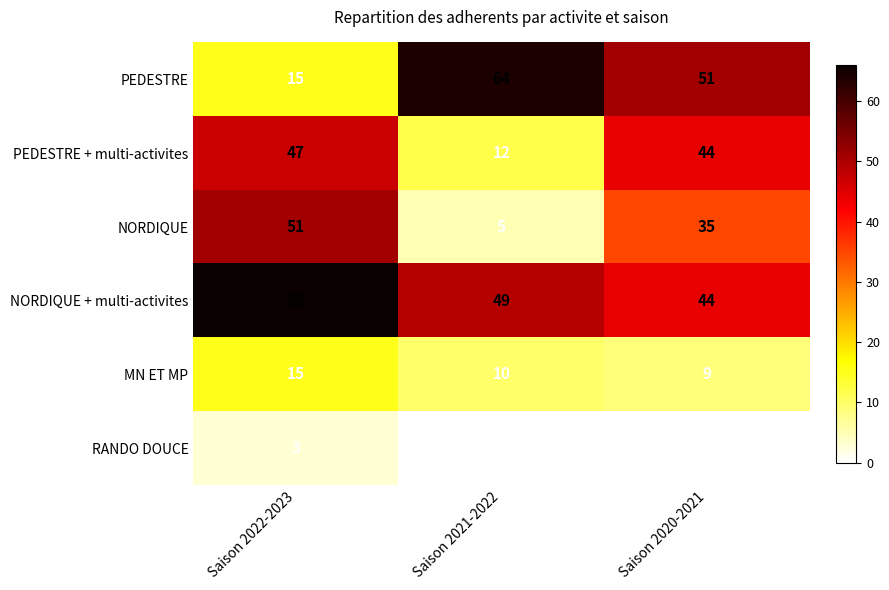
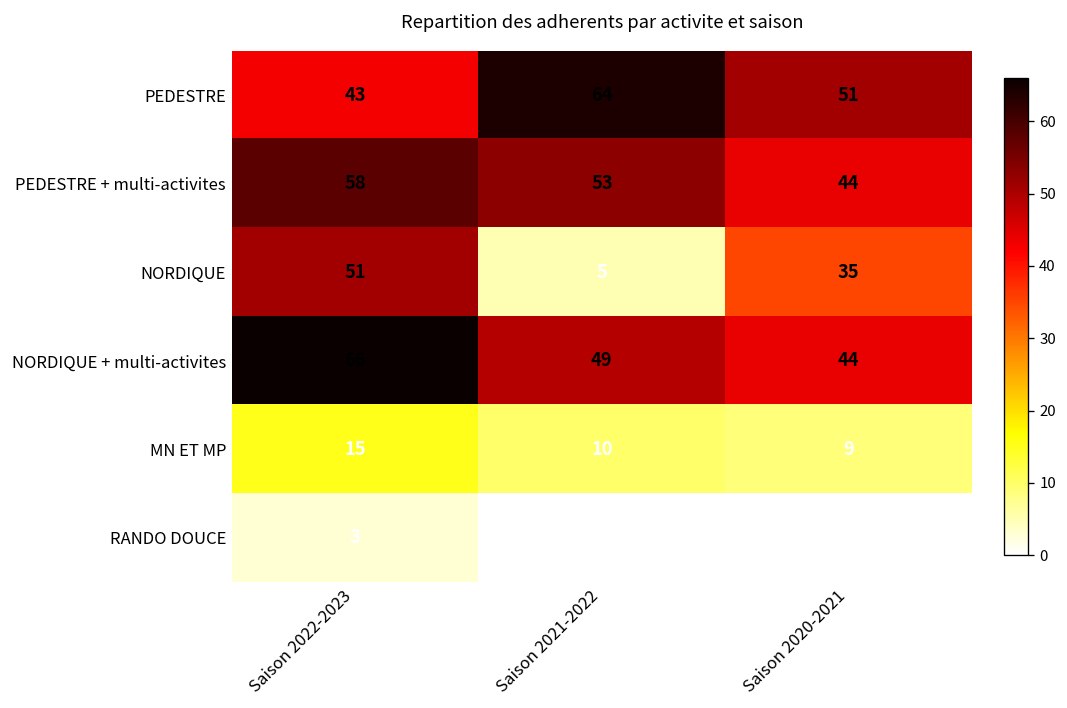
  {
    "PEDESTRE": {
-     "Saison 2022-2023": 15,
+     "Saison 2022-2023": 43,
      "Saison 2020-2021": 51
    },
    "PEDESTRE + multi-activites": {
-     "Saison 2022-2023": 47,
-     "Saison 2021-2022": 12,
+     "Saison 2022-2023": 58,
+     "Saison 2021-2022": 53,
      "Saison 2020-2021": 44
    },
    "NORDIQUE": {
      "Saison 2022-2023": 51,
      "Saison 2021-2022": 5,
      "Saison 2020-2021": 35
    },
    "NORDIQUE + multi-activites": {
      "Saison 2021-2022": 49,
      "Saison 2020-2021": 44
    },
    "MN ET MP": {
      "Saison 2022-2023": 15,
      "Saison 2021-2022": 10,
      "Saison 2020-2021": 9
    }
  }
